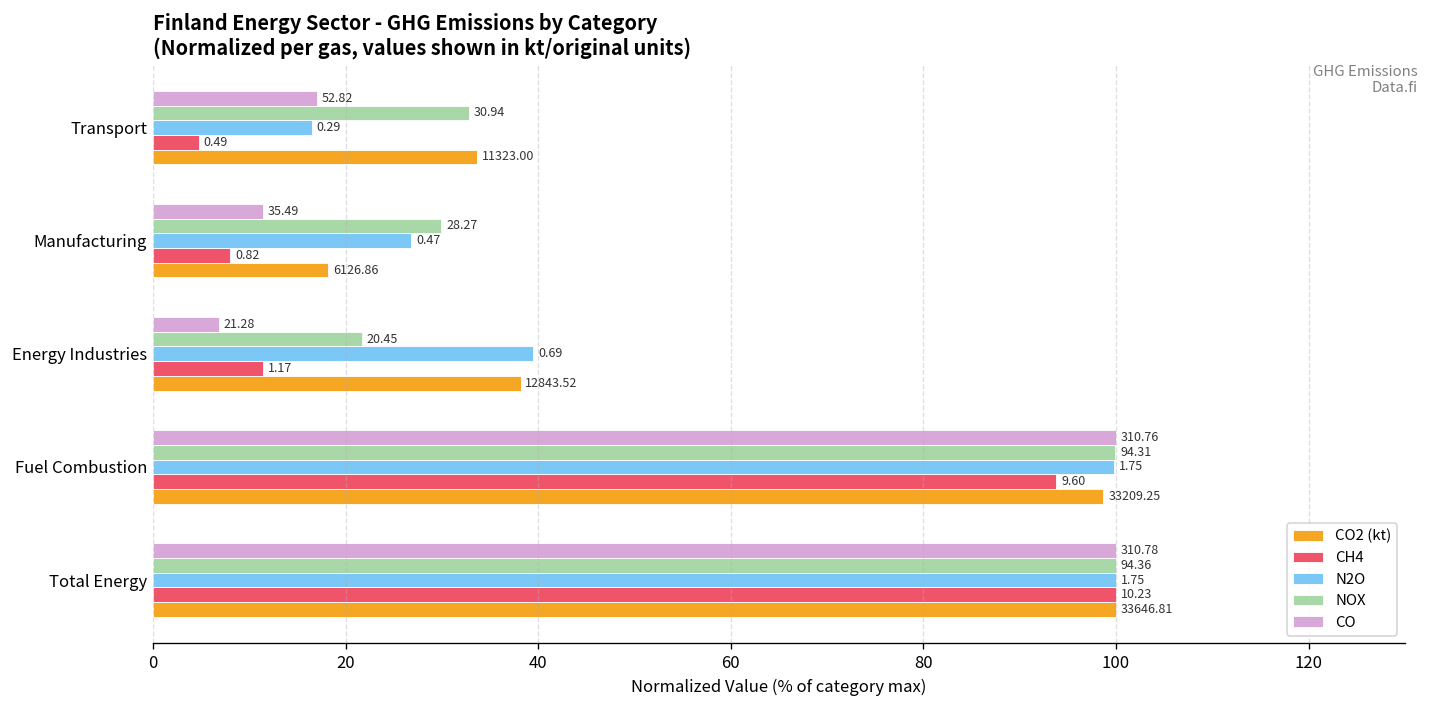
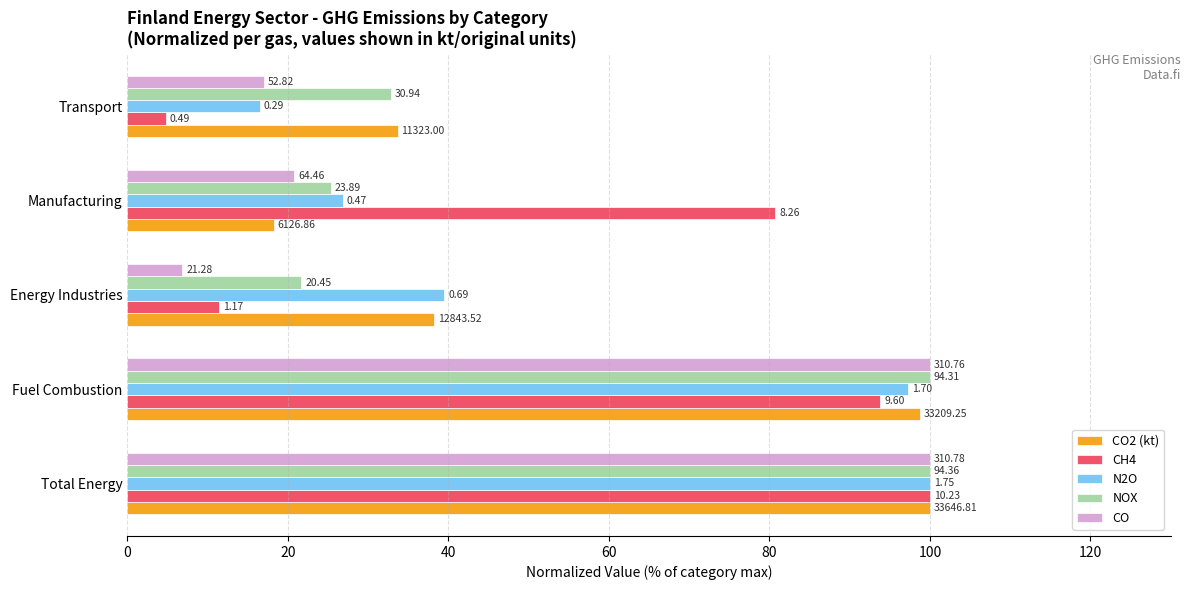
  {
    "CH4": {
-     "Manufacturing": 0.82
+     "Manufacturing": 8.26
    },
    "N2O": {
-     "Fuel Combustion": 1.75
+     "Fuel Combustion": 1.70
    },
    "NOX": {
-     "Manufacturing": 28.27
+     "Manufacturing": 23.89
    },
    "CO": {
-     "Manufacturing": 35.49
+     "Manufacturing": 64.46
    }
  }
